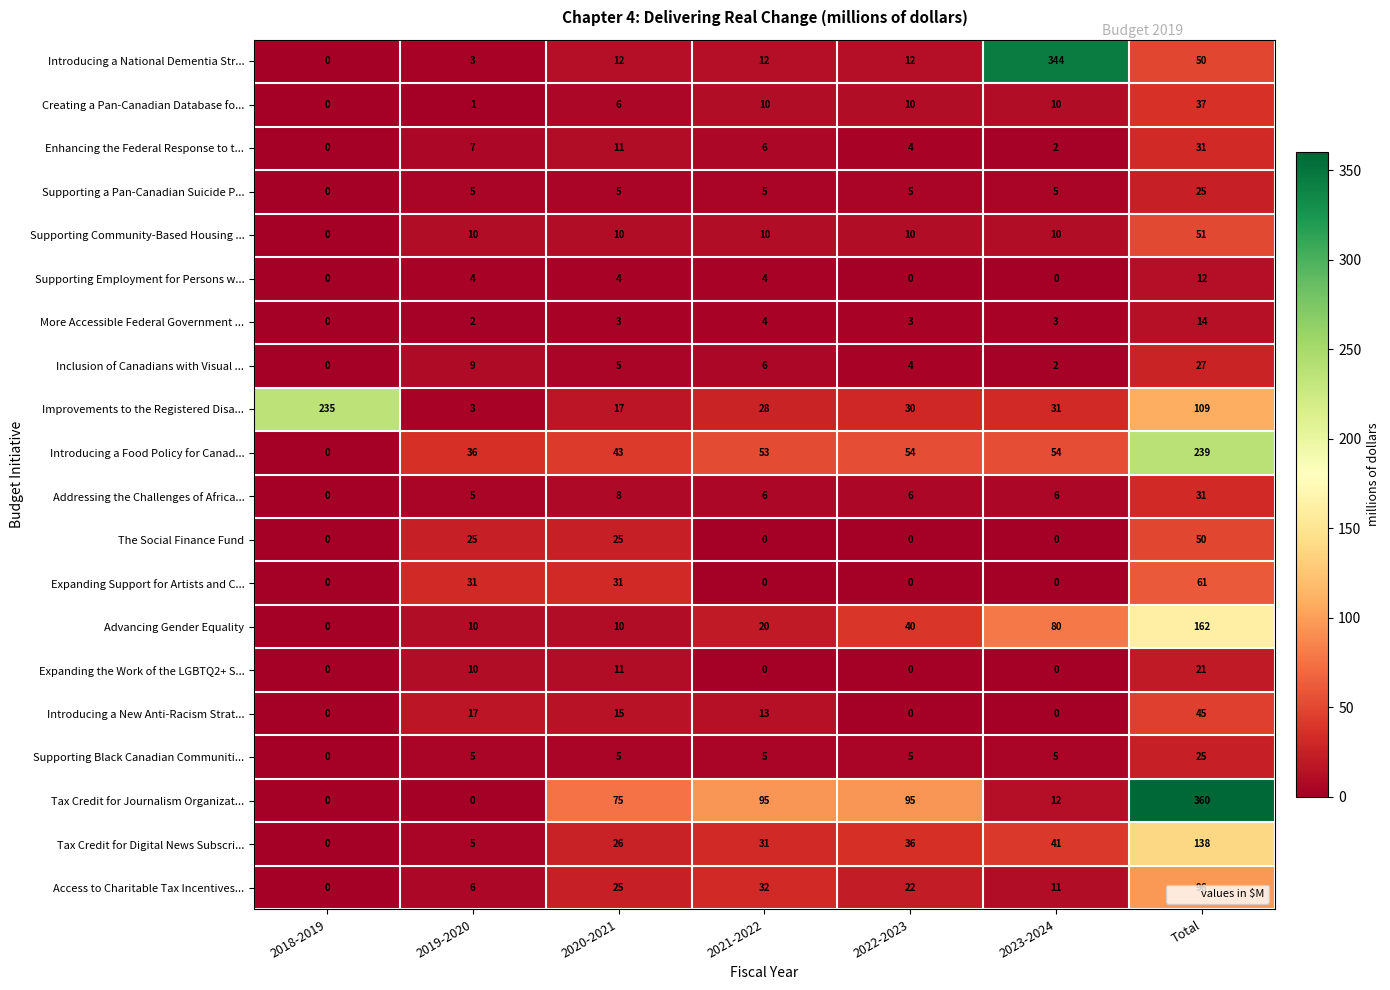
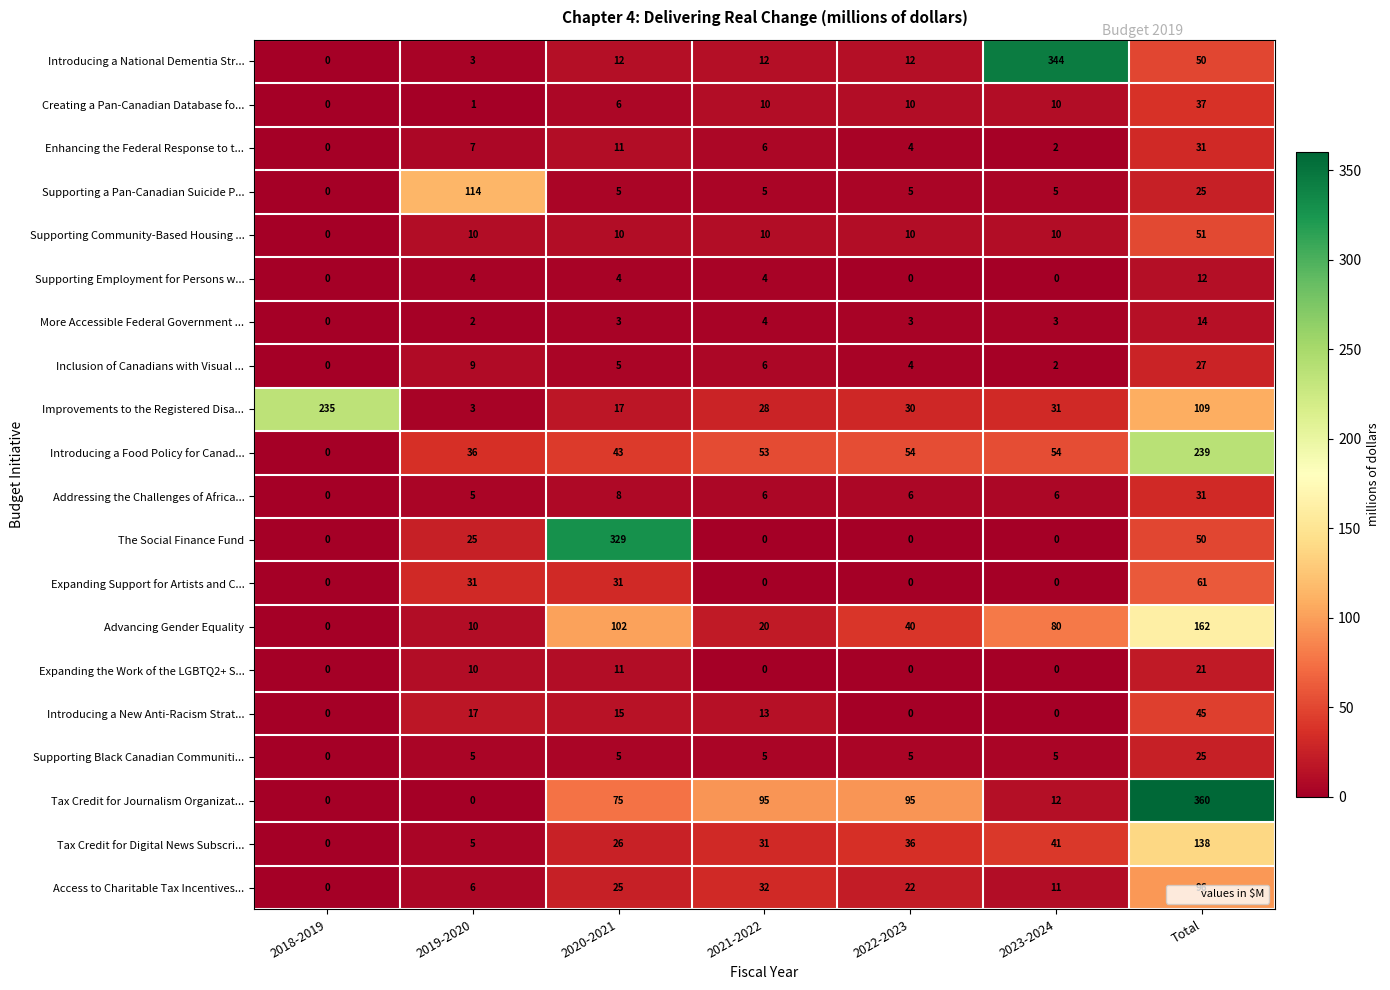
  {
    "Introducing a National Dementia Str...": {
      "2018-2019": 0,
      "2019-2020": 3,
      "2020-2021": 12,
      "2021-2022": 12,
      "2022-2023": 12,
      "2023-2024": 344,
      "Total": 50
    },
    "Creating a Pan-Canadian Database fo...": {
      "2018-2019": 0,
      "2019-2020": 1,
      "2020-2021": 6,
      "2021-2022": 10,
      "2022-2023": 10,
      "2023-2024": 10,
      "Total": 37
    },
    "Enhancing the Federal Response to t...": {
      "2018-2019": 0,
      "2019-2020": 7,
      "2020-2021": 11,
      "2021-2022": 6,
      "2022-2023": 4,
      "2023-2024": 2,
      "Total": 31
    },
    "Supporting a Pan-Canadian Suicide P...": {
      "2018-2019": 0,
-     "2019-2020": 5,
+     "2019-2020": 114,
      "2020-2021": 5,
      "2021-2022": 5,
      "2022-2023": 5,
      "2023-2024": 5,
      "Total": 25
    },
    "Supporting Community-Based Housing ...": {
      "2018-2019": 0,
      "2019-2020": 10,
      "2020-2021": 10,
      "2021-2022": 10,
      "2022-2023": 10,
      "2023-2024": 10,
      "Total": 51
    },
    "Supporting Employment for Persons w...": {
      "2018-2019": 0,
      "2019-2020": 4,
      "2020-2021": 4,
      "2021-2022": 4,
      "2022-2023": 0,
      "2023-2024": 0,
      "Total": 12
    },
    "More Accessible Federal Government ...": {
      "2018-2019": 0,
      "2019-2020": 2,
      "2020-2021": 3,
      "2021-2022": 4,
      "2022-2023": 3,
      "2023-2024": 3,
      "Total": 14
    },
    "Inclusion of Canadians with Visual ...": {
      "2018-2019": 0,
      "2019-2020": 9,
      "2020-2021": 5,
      "2021-2022": 6,
      "2022-2023": 4,
      "2023-2024": 2,
      "Total": 27
    },
    "Improvements to the Registered Disa...": {
      "2018-2019": 235,
      "2019-2020": 3,
      "2020-2021": 17,
      "2021-2022": 28,
      "2022-2023": 30,
      "2023-2024": 31,
      "Total": 109
    },
    "Introducing a Food Policy for Canad...": {
      "2018-2019": 0,
      "2019-2020": 36,
      "2020-2021": 43,
      "2021-2022": 53,
      "2022-2023": 54,
      "2023-2024": 54,
      "Total": 239
    },
    "Addressing the Challenges of Africa...": {
      "2018-2019": 0,
      "2019-2020": 5,
      "2020-2021": 8,
      "2021-2022": 6,
      "2022-2023": 6,
      "2023-2024": 6,
      "Total": 31
    },
    "The Social Finance Fund": {
      "2018-2019": 0,
      "2019-2020": 25,
-     "2020-2021": 25,
+     "2020-2021": 329,
      "2021-2022": 0,
      "2022-2023": 0,
      "2023-2024": 0,
      "Total": 50
    },
    "Expanding Support for Artists and C...": {
      "2018-2019": 0,
      "2019-2020": 31,
      "2020-2021": 31,
      "2021-2022": 0,
      "2022-2023": 0,
      "2023-2024": 0,
      "Total": 61
    },
    "Advancing Gender Equality": {
      "2018-2019": 0,
      "2019-2020": 10,
-     "2020-2021": 10,
+     "2020-2021": 102,
      "2021-2022": 20,
      "2022-2023": 40,
      "2023-2024": 80,
      "Total": 162
    },
    "Expanding the Work of the LGBTQ2+ S...": {
      "2018-2019": 0,
      "2019-2020": 10,
      "2020-2021": 11,
      "2021-2022": 0,
      "2022-2023": 0,
      "2023-2024": 0,
      "Total": 21
    },
    "Introducing a New Anti-Racism Strat...": {
      "2018-2019": 0,
      "2019-2020": 17,
      "2020-2021": 15,
      "2021-2022": 13,
      "2022-2023": 0,
      "2023-2024": 0,
      "Total": 45
    },
    "Supporting Black Canadian Communiti...": {
      "2018-2019": 0,
      "2019-2020": 5,
      "2020-2021": 5,
      "2021-2022": 5,
      "2022-2023": 5,
      "2023-2024": 5,
      "Total": 25
    },
    "Tax Credit for Journalism Organizat...": {
      "2018-2019": 0,
      "2019-2020": 0,
      "2020-2021": 75,
      "2021-2022": 95,
      "2022-2023": 95,
      "2023-2024": 12,
      "Total": 360
    },
    "Tax Credit for Digital News Subscri...": {
      "2018-2019": 0,
      "2019-2020": 5,
      "2020-2021": 26,
      "2021-2022": 31,
      "2022-2023": 36,
      "2023-2024": 41,
      "Total": 138
    },
    "Access to Charitable Tax Incentives...": {
      "2018-2019": 0,
      "2019-2020": 6,
      "2020-2021": 25,
      "2021-2022": 32,
      "2022-2023": 22,
      "2023-2024": 11
    }
  }
